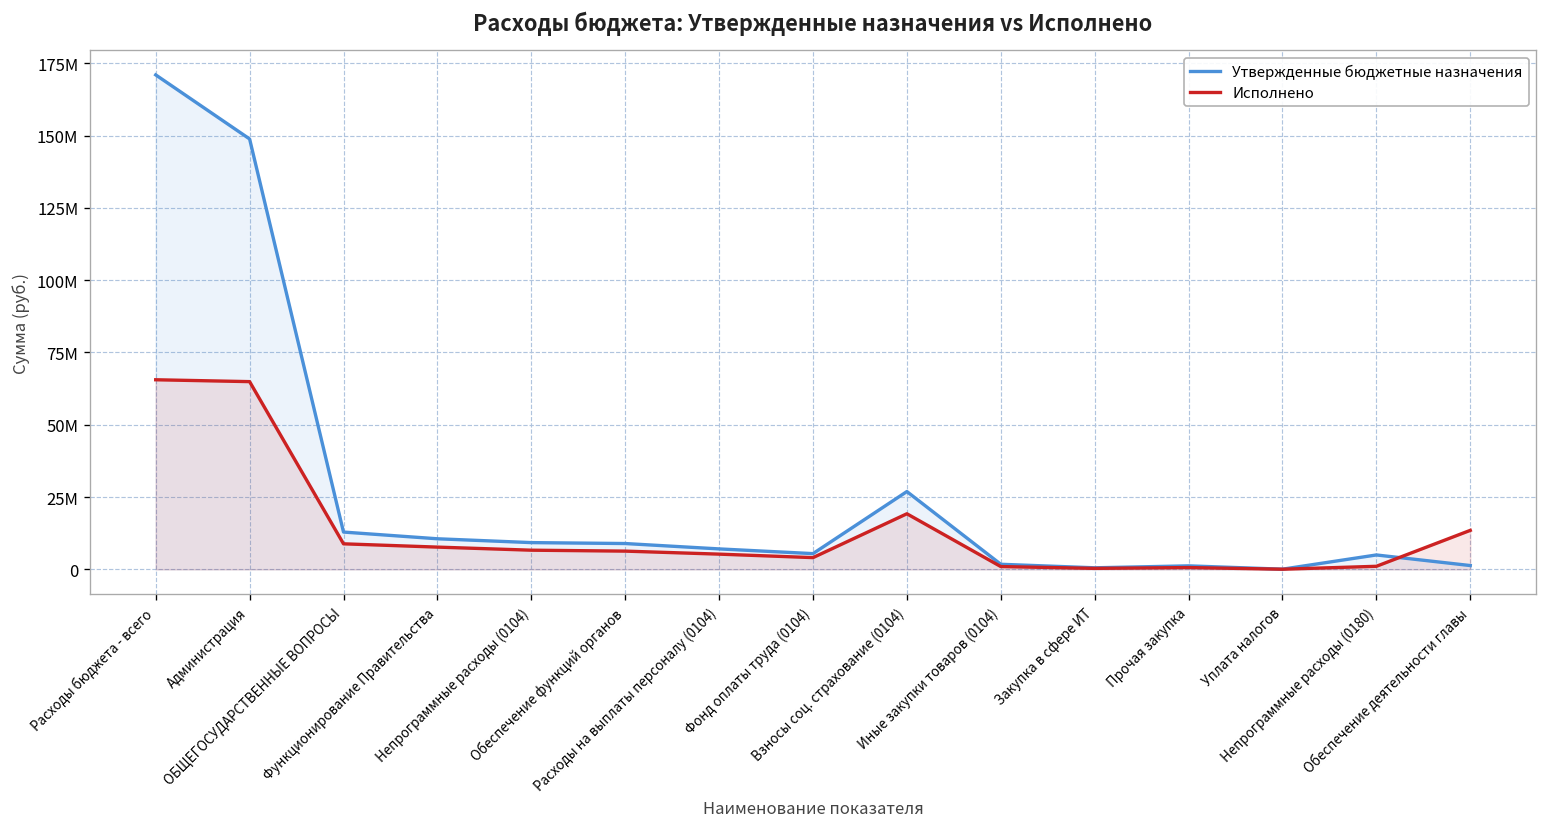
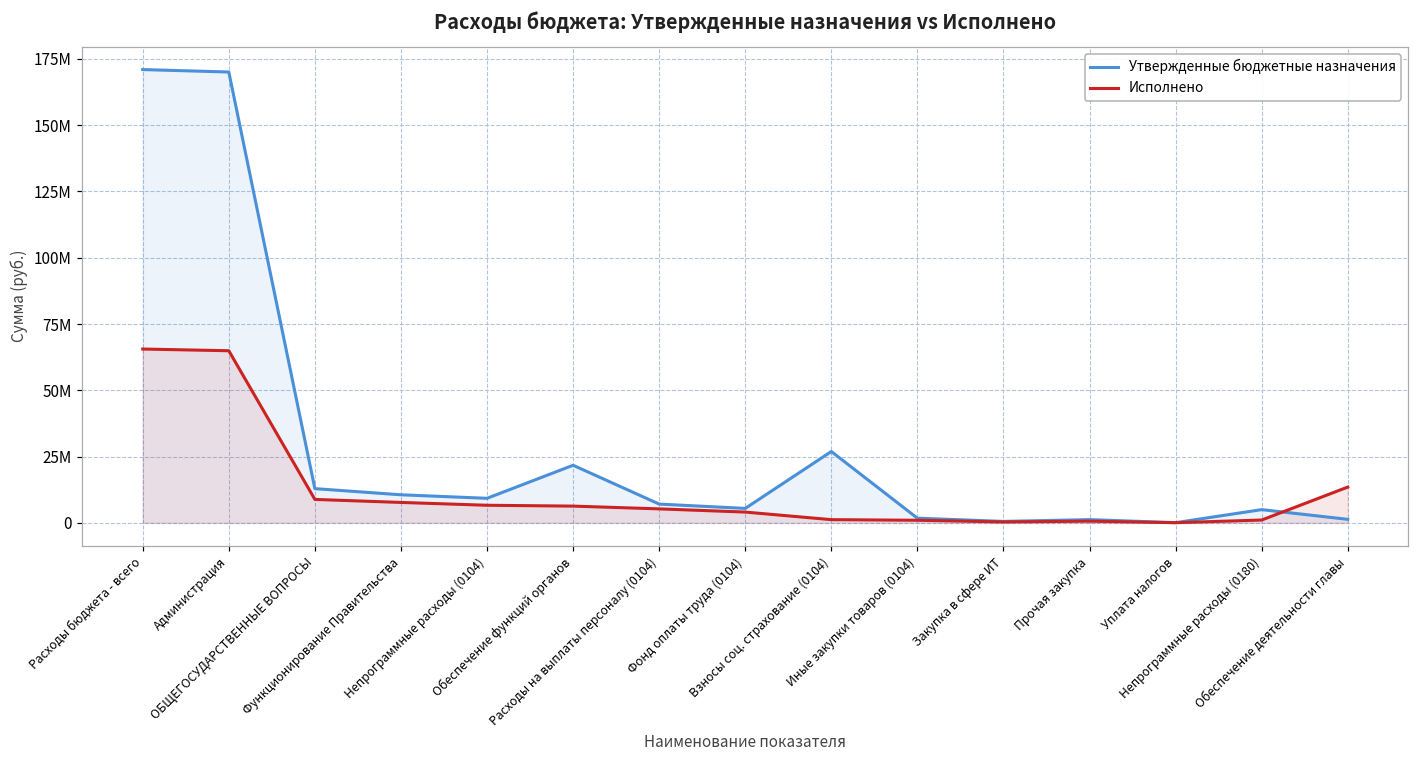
  {
    "Утвержденные бюджетные назначения": {
      "Расходы бюджета - всего": "171М",
-     "Администрация": "149М",
+     "Администрация": "170М",
      "ОБЩЕГОСУДАРСТВЕННЫЕ ВОПРОСЫ": "13М",
      "Функционирование Правительства": "11М",
      "Непрограммные расходы (0104)": "9М",
-     "Обеспечение функций органов": "9М",
+     "Обеспечение функций органов": "22М",
      "Расходы на выплаты персоналу (0104)": "7М",
      "Фонд оплаты труда (0104)": "5М",
      "Взносы соц. страхование (0104)": "27М",
      "Непрограммные расходы (0180)": "5М",
      "Обеспечение деятельности главы": "1М"
    },
    "Исполнено": {
      "Расходы бюджета - всего": "66М",
      "Администрация": "65М",
      "ОБЩЕГОСУДАРСТВЕННЫЕ ВОПРОСЫ": "9М",
      "Функционирование Правительства": "8М",
      "Непрограммные расходы (0104)": "7М",
      "Обеспечение функций органов": "6М",
      "Расходы на выплаты персоналу (0104)": "5М",
      "Фонд оплаты труда (0104)": "4М",
-     "Взносы соц. страхование (0104)": "19М",
+     "Взносы соц. страхование (0104)": "1М",
      "Непрограммные расходы (0180)": "1М",
      "Обеспечение деятельности главы": "13М"
    }
  }
